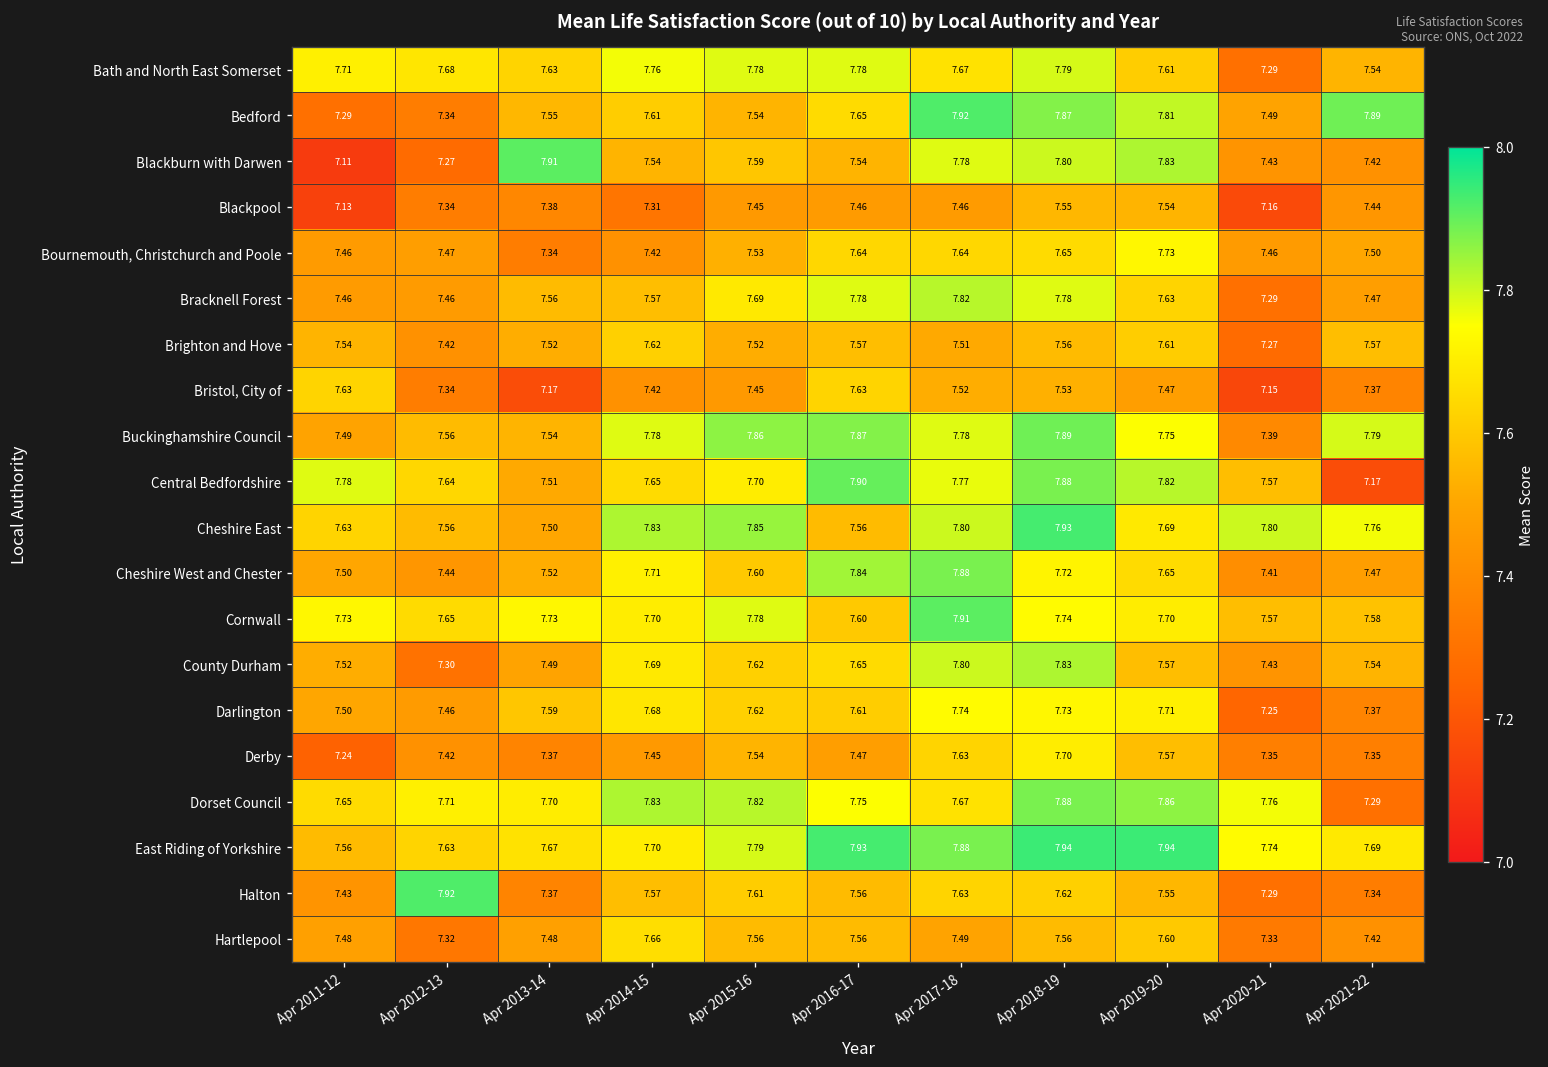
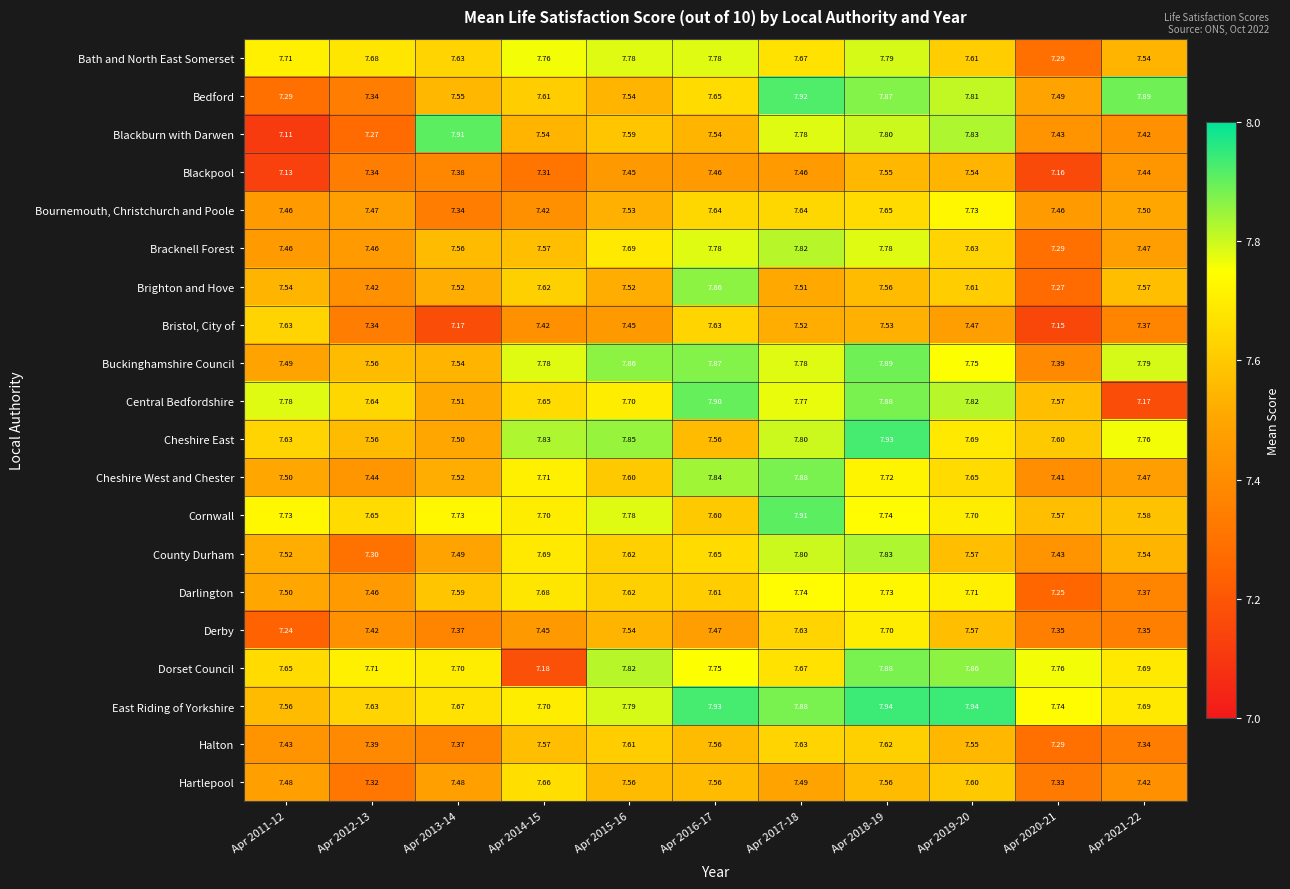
  {
    "Brighton and Hove": {
      "Apr 2011-12": 7.54,
      "Apr 2012-13": 7.42,
      "Apr 2013-14": 7.52,
      "Apr 2014-15": 7.62,
      "Apr 2015-16": 7.52,
-     "Apr 2016-17": 7.57,
+     "Apr 2016-17": 7.86,
      "Apr 2017-18": 7.51,
      "Apr 2018-19": 7.56,
      "Apr 2019-20": 7.61,
      "Apr 2020-21": 7.27,
      "Apr 2021-22": 7.57
    },
    "Cheshire East": {
      "Apr 2011-12": 7.63,
      "Apr 2012-13": 7.56,
      "Apr 2013-14": 7.50,
      "Apr 2014-15": 7.83,
      "Apr 2015-16": 7.85,
      "Apr 2016-17": 7.56,
      "Apr 2017-18": 7.80,
      "Apr 2018-19": 7.93,
      "Apr 2019-20": 7.69,
-     "Apr 2020-21": 7.80,
+     "Apr 2020-21": 7.60,
      "Apr 2021-22": 7.76
    },
    "Dorset Council": {
      "Apr 2011-12": 7.65,
      "Apr 2012-13": 7.71,
      "Apr 2013-14": 7.70,
-     "Apr 2014-15": 7.83,
+     "Apr 2014-15": 7.18,
      "Apr 2015-16": 7.82,
      "Apr 2016-17": 7.75,
      "Apr 2017-18": 7.67,
      "Apr 2018-19": 7.88,
      "Apr 2019-20": 7.86,
      "Apr 2020-21": 7.76,
-     "Apr 2021-22": 7.29
+     "Apr 2021-22": 7.69
    },
    "Halton": {
      "Apr 2011-12": 7.43,
-     "Apr 2012-13": 7.92,
+     "Apr 2012-13": 7.39,
      "Apr 2013-14": 7.37,
      "Apr 2014-15": 7.57,
      "Apr 2015-16": 7.61,
      "Apr 2016-17": 7.56,
      "Apr 2017-18": 7.63,
      "Apr 2018-19": 7.62,
      "Apr 2019-20": 7.55,
      "Apr 2020-21": 7.29,
      "Apr 2021-22": 7.34
    }
  }
